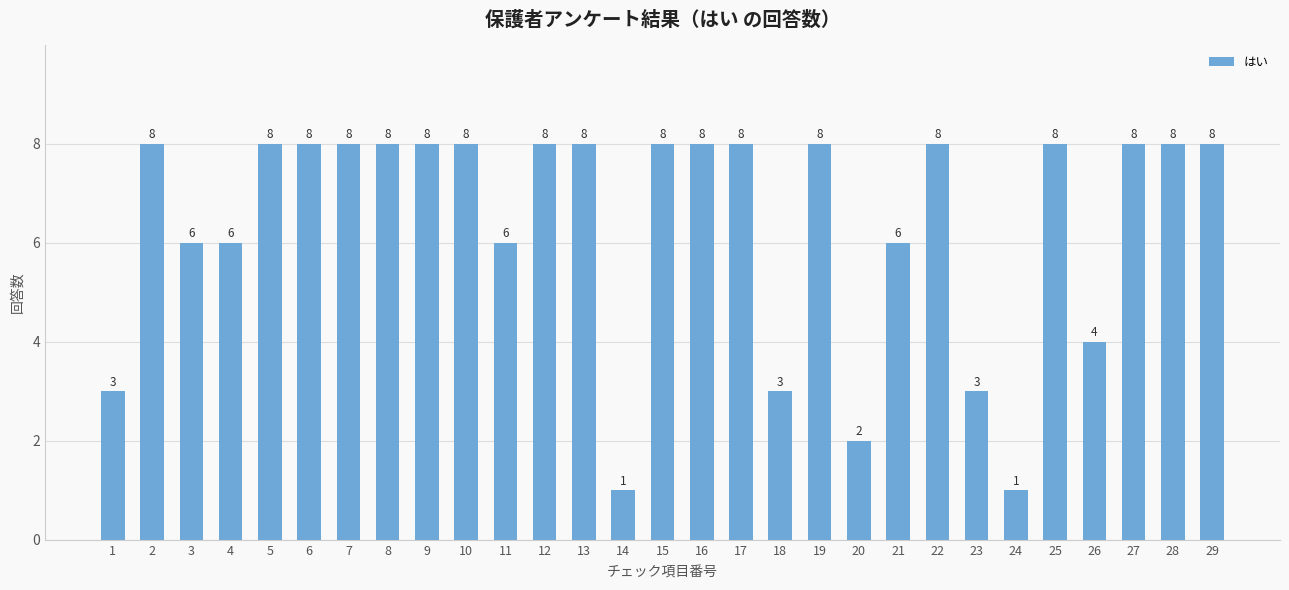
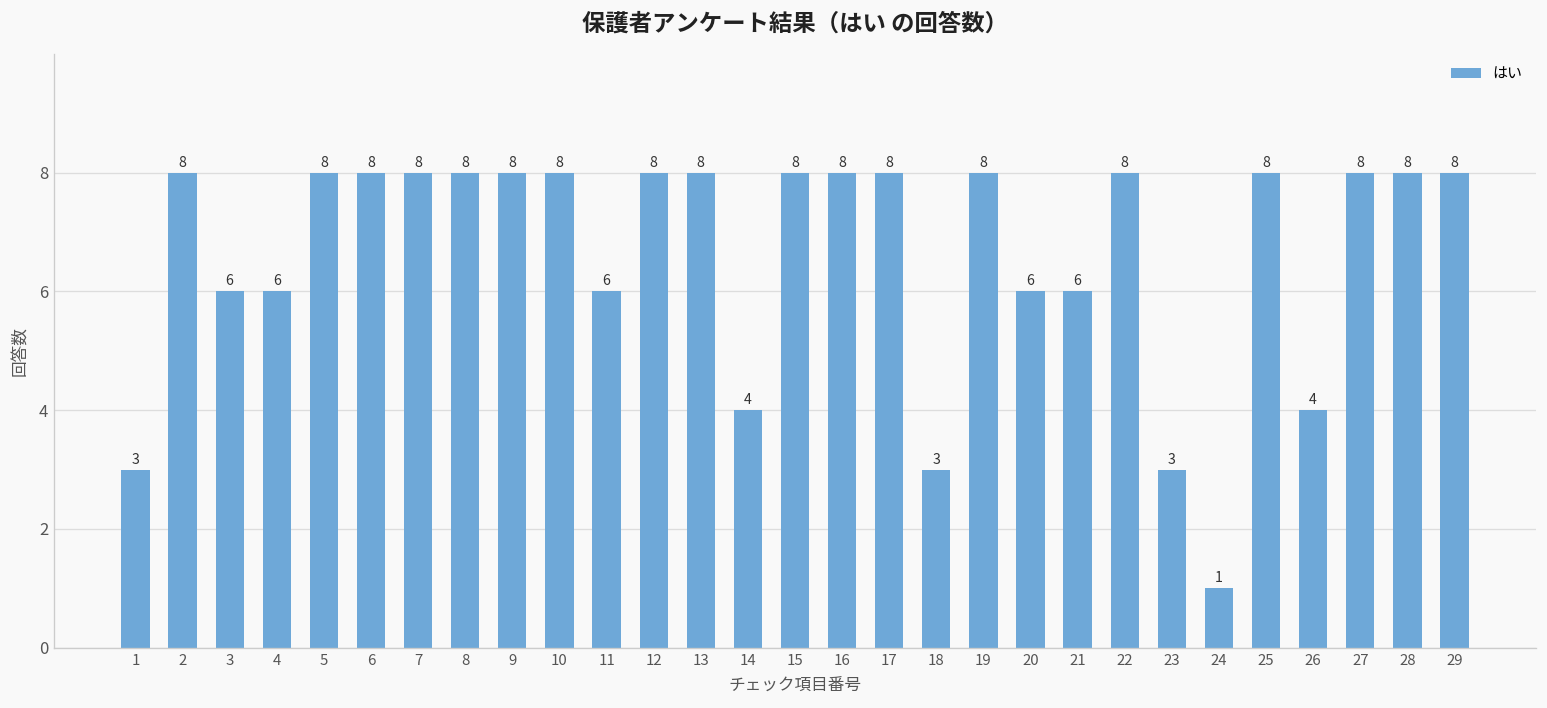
  {
    "1": 3,
    "2": 8,
    "3": 6,
    "4": 6,
    "5": 8,
    "6": 8,
    "7": 8,
    "8": 8,
    "9": 8,
    "10": 8,
    "11": 6,
    "12": 8,
    "13": 8,
-   "14": 1,
+   "14": 4,
    "15": 8,
    "16": 8,
    "17": 8,
    "18": 3,
    "19": 8,
-   "20": 2,
+   "20": 6,
    "21": 6,
    "22": 8,
    "23": 3,
    "24": 1,
    "25": 8,
    "26": 4,
    "27": 8,
    "28": 8,
    "29": 8
  }
